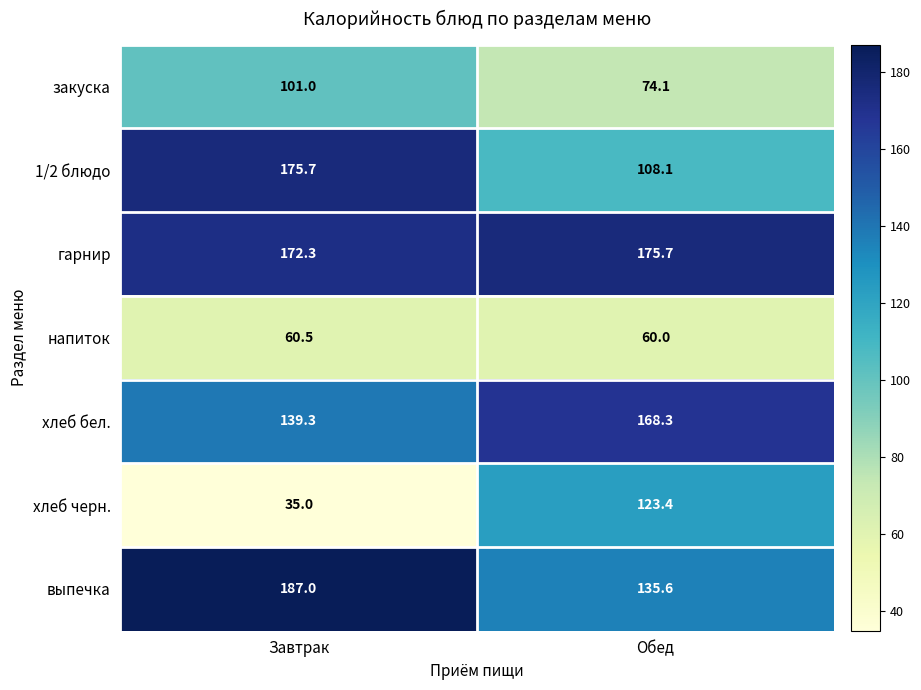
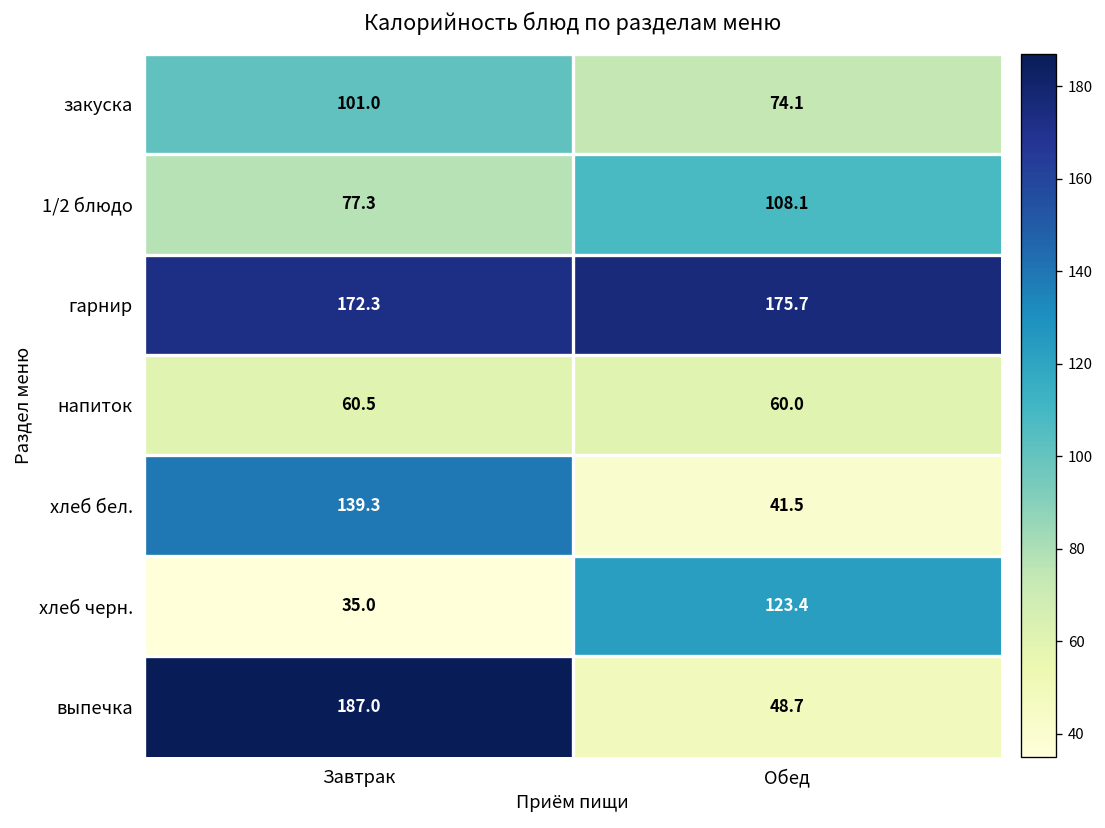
  {
    "закуска": {
      "Завтрак": 101.0,
      "Обед": 74.1
    },
    "1/2 блюдо": {
-     "Завтрак": 175.7,
+     "Завтрак": 77.3,
      "Обед": 108.1
    },
    "гарнир": {
      "Завтрак": 172.3,
      "Обед": 175.7
    },
    "напиток": {
      "Завтрак": 60.5,
      "Обед": 60.0
    },
    "хлеб бел.": {
      "Завтрак": 139.3,
-     "Обед": 168.3
+     "Обед": 41.5
    },
    "хлеб черн.": {
      "Завтрак": 35.0,
      "Обед": 123.4
    },
    "выпечка": {
      "Завтрак": 187.0,
-     "Обед": 135.6
+     "Обед": 48.7
    }
  }
